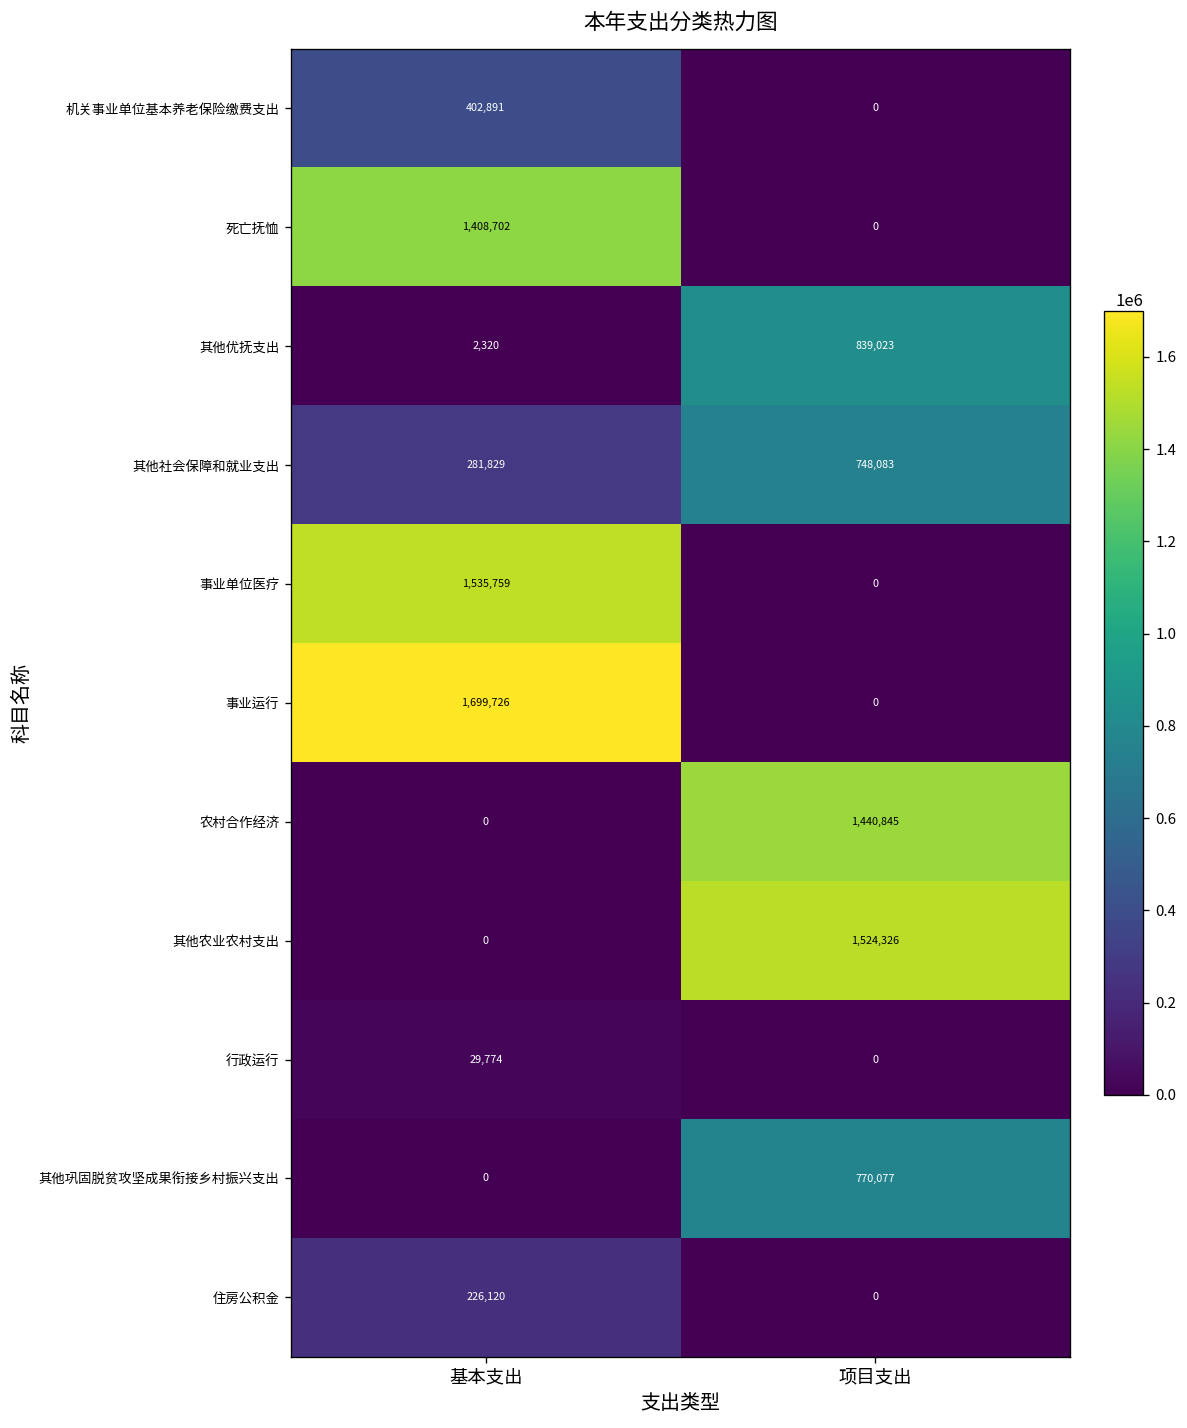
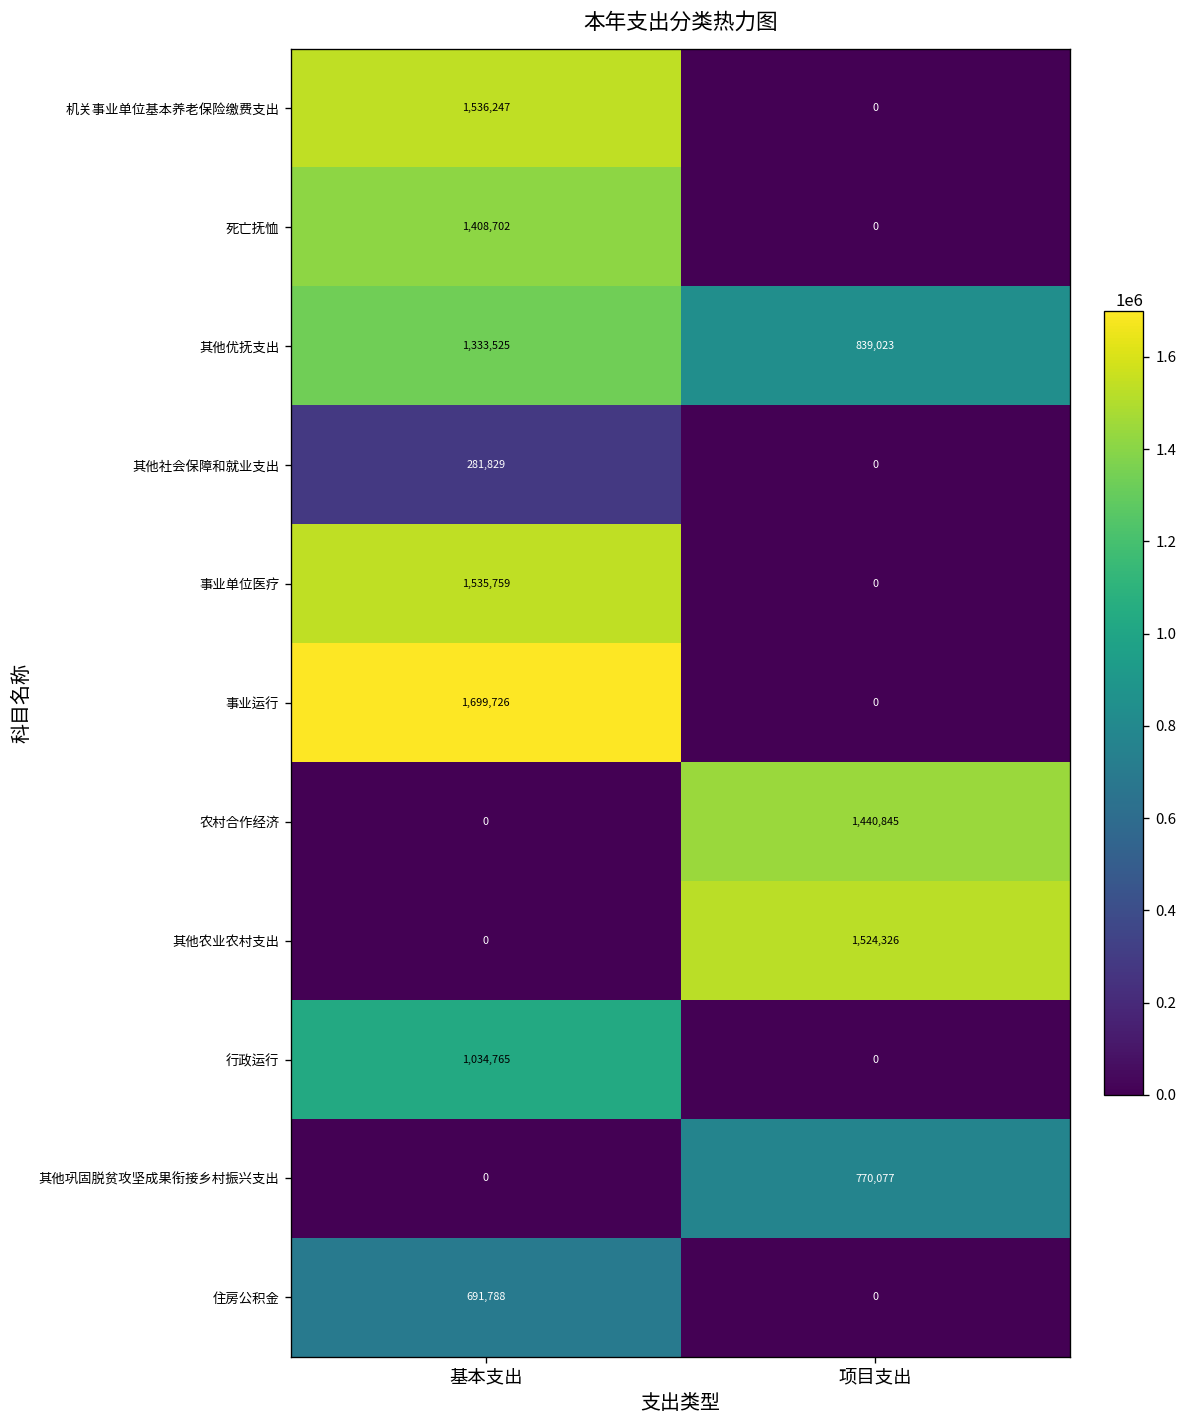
  {
    "机关事业单位基本养老保险缴费支出": {
-     "基本支出": "402,891",
+     "基本支出": "1,536,247",
      "项目支出": "0"
    },
    "死亡抚恤": {
      "基本支出": "1,408,702",
      "项目支出": "0"
    },
    "其他优抚支出": {
-     "基本支出": "2,320",
+     "基本支出": "1,333,525",
      "项目支出": "839,023"
    },
    "其他社会保障和就业支出": {
      "基本支出": "281,829",
-     "项目支出": "748,083"
+     "项目支出": "0"
    },
    "事业单位医疗": {
      "基本支出": "1,535,759",
      "项目支出": "0"
    },
    "事业运行": {
      "基本支出": "1,699,726",
      "项目支出": "0"
    },
    "农村合作经济": {
      "基本支出": "0",
      "项目支出": "1,440,845"
    },
    "其他农业农村支出": {
      "基本支出": "0",
      "项目支出": "1,524,326"
    },
    "行政运行": {
-     "基本支出": "29,774",
+     "基本支出": "1,034,765",
      "项目支出": "0"
    },
    "其他巩固脱贫攻坚成果衔接乡村振兴支出": {
      "基本支出": "0",
      "项目支出": "770,077"
    },
    "住房公积金": {
-     "基本支出": "226,120",
+     "基本支出": "691,788",
      "项目支出": "0"
    }
  }
